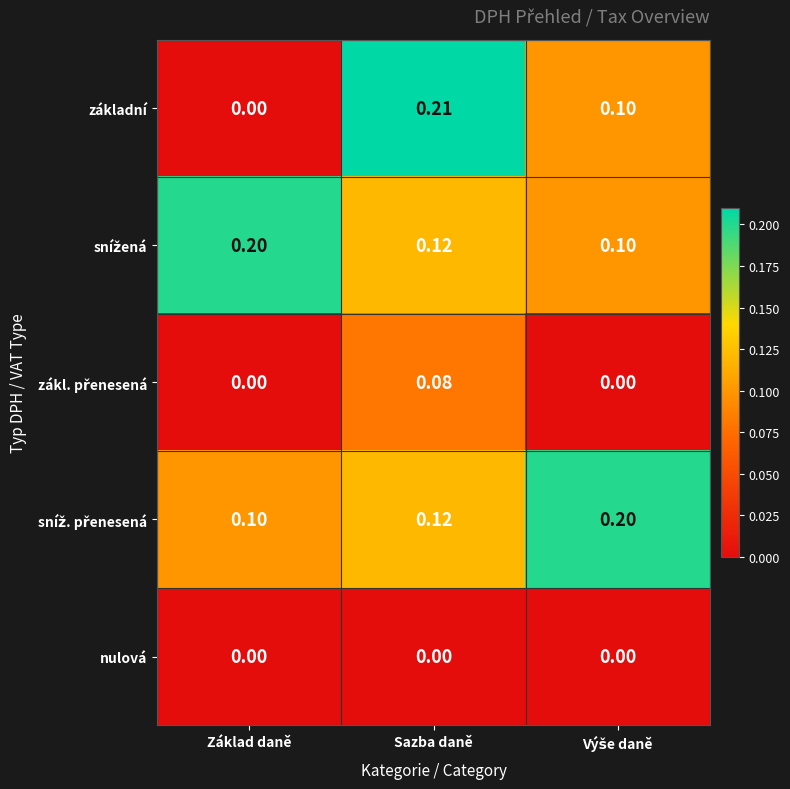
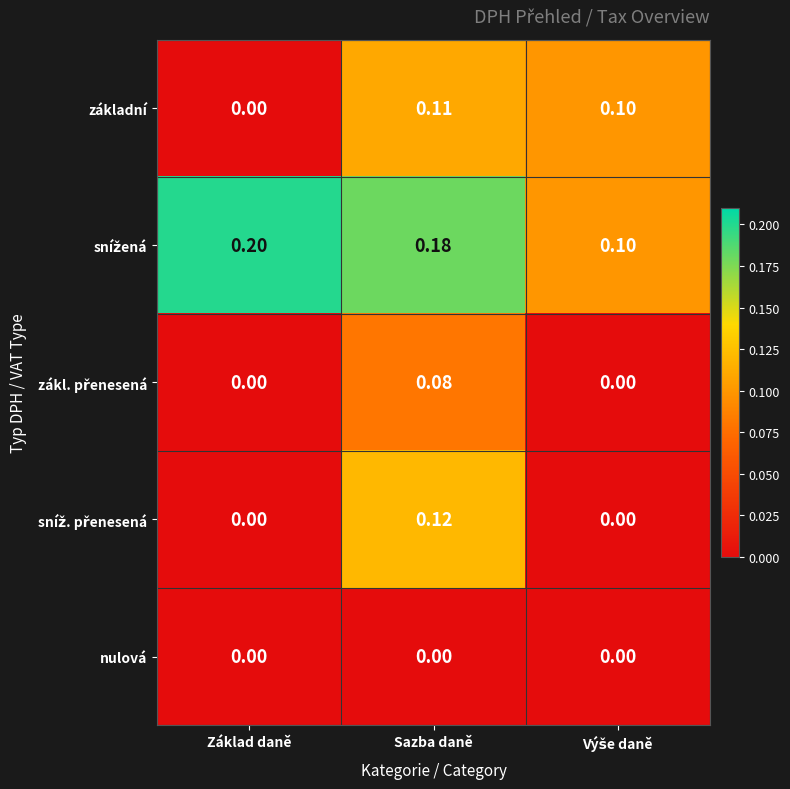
  {
    "základní": {
      "Základ daně": 0.00,
-     "Sazba daně": 0.21,
+     "Sazba daně": 0.11,
      "Výše daně": 0.10
    },
    "snížená": {
      "Základ daně": 0.20,
-     "Sazba daně": 0.12,
+     "Sazba daně": 0.18,
      "Výše daně": 0.10
    },
    "zákl. přenesená": {
      "Základ daně": 0.00,
      "Sazba daně": 0.08,
      "Výše daně": 0.00
    },
    "sníž. přenesená": {
-     "Základ daně": 0.10,
+     "Základ daně": 0.00,
      "Sazba daně": 0.12,
-     "Výše daně": 0.20
+     "Výše daně": 0.00
    },
    "nulová": {
      "Základ daně": 0.00,
      "Sazba daně": 0.00,
      "Výše daně": 0.00
    }
  }
